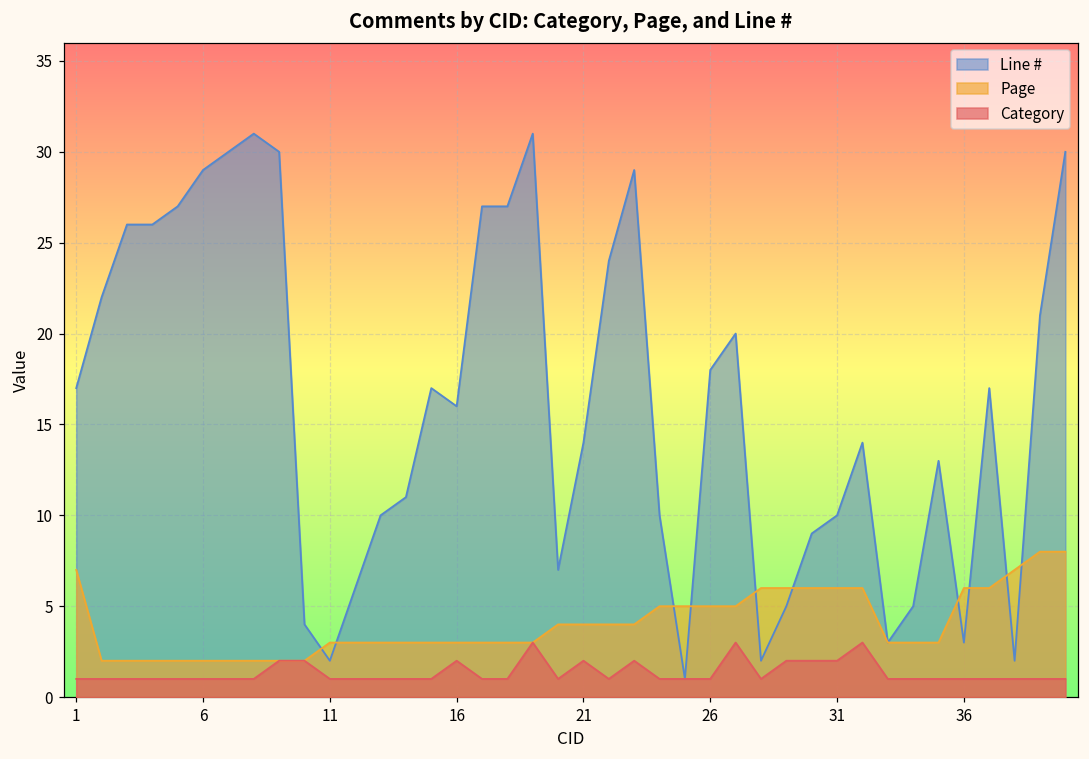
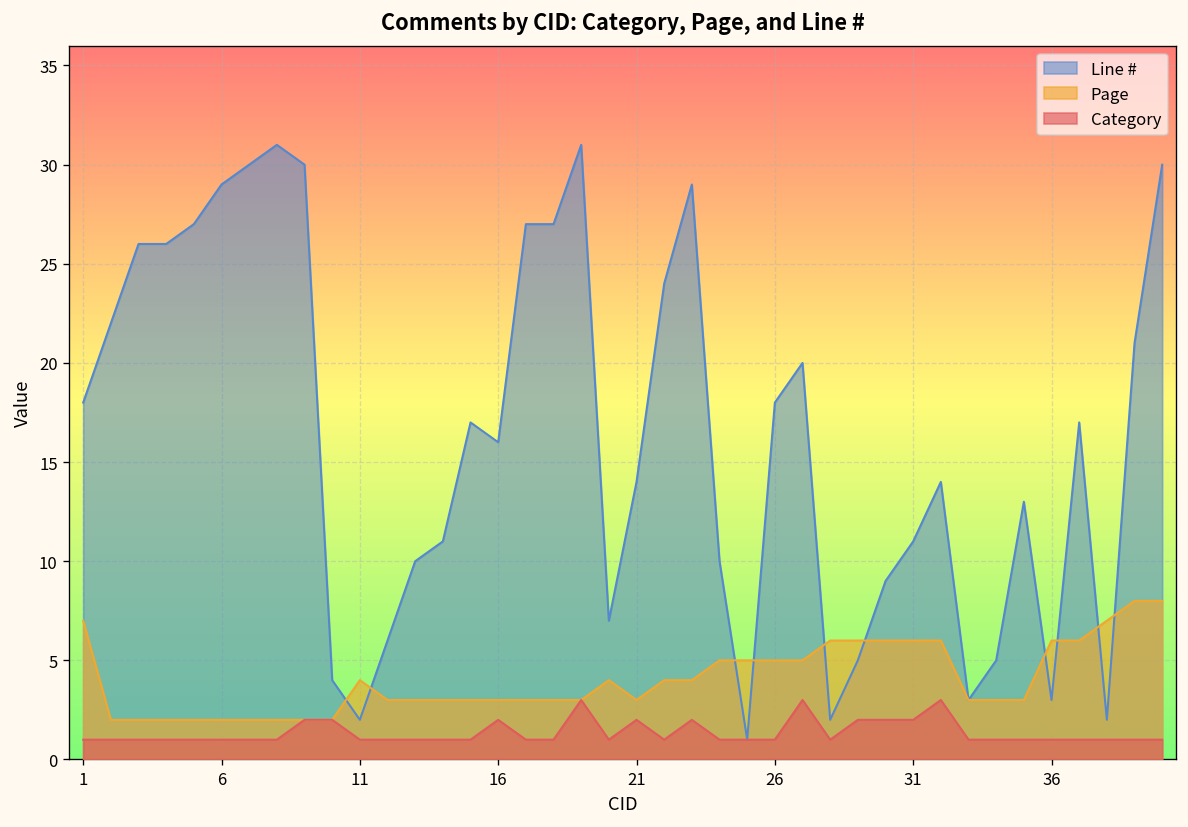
  {
    "Line #": {
-     "1": 17,
+     "1": 18,
      "6": 29,
      "11": 2,
      "16": 16,
      "21": 14,
      "26": 18,
-     "31": 10,
+     "31": 11,
      "36": 3
    },
    "Page": {
      "1": 7,
      "6": 2,
-     "11": 3,
+     "11": 4,
      "16": 3,
-     "21": 4,
+     "21": 3,
      "26": 5,
      "31": 6,
      "36": 6
    },
    "Category": {
      "1": 1,
      "6": 1,
      "11": 1,
      "16": 2,
      "21": 2,
      "26": 1,
      "31": 2,
      "36": 1
    }
  }
